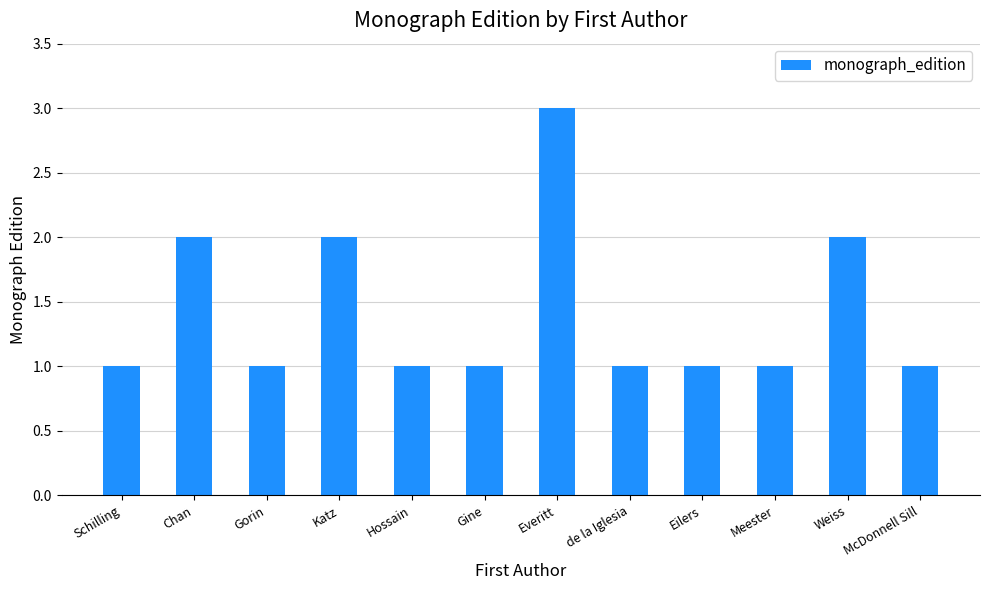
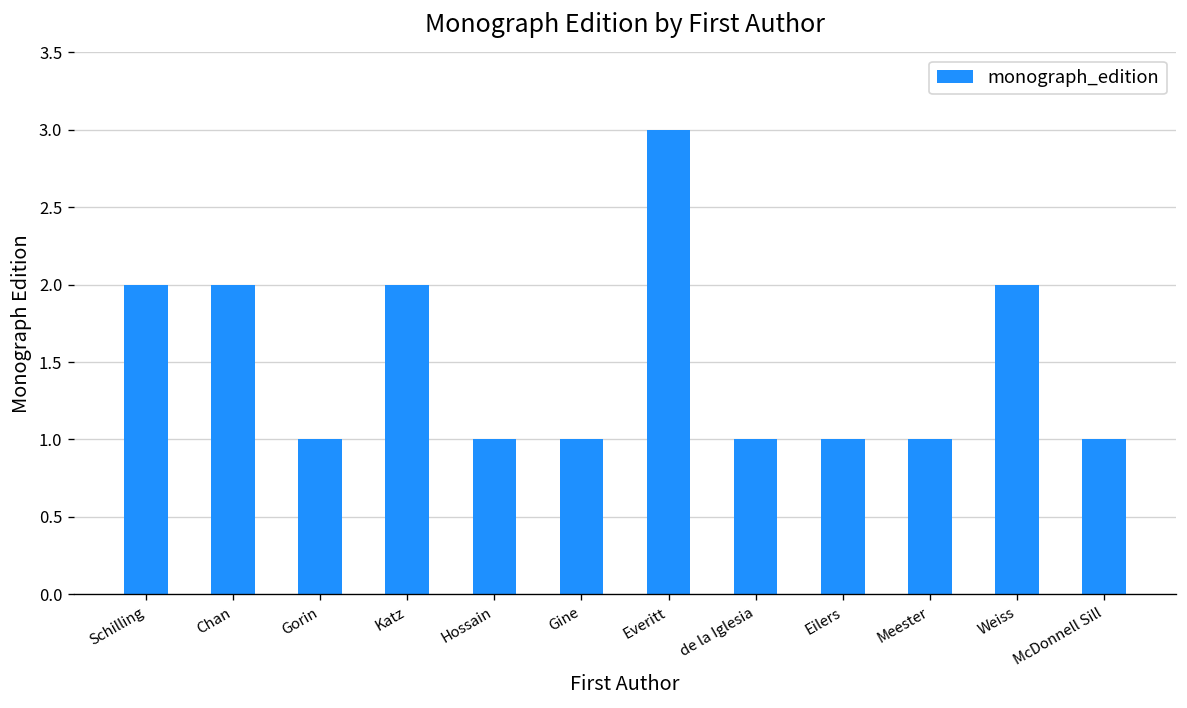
  {
-   "Schilling": 1,
+   "Schilling": 2,
    "Chan": 2,
    "Gorin": 1,
    "Katz": 2,
    "Hossain": 1,
    "Gine": 1,
    "Everitt": 3,
    "de la Iglesia": 1,
    "Eilers": 1,
    "Meester": 1,
    "Weiss": 2,
    "McDonnell Sill": 1
  }
